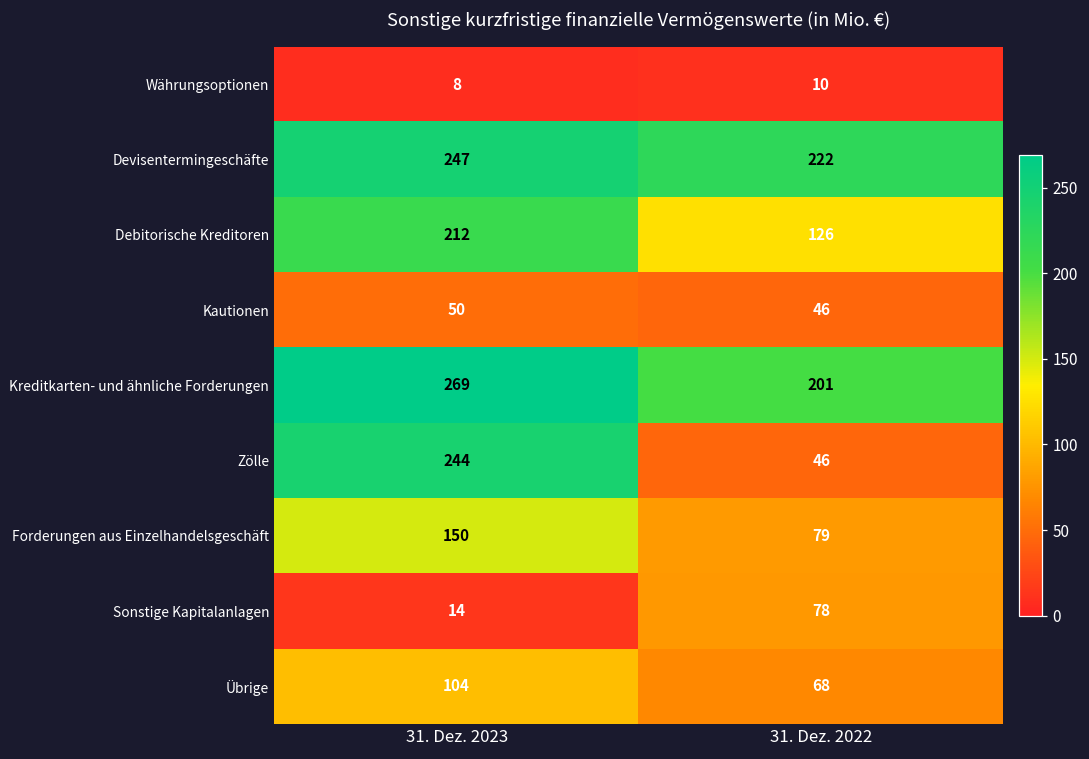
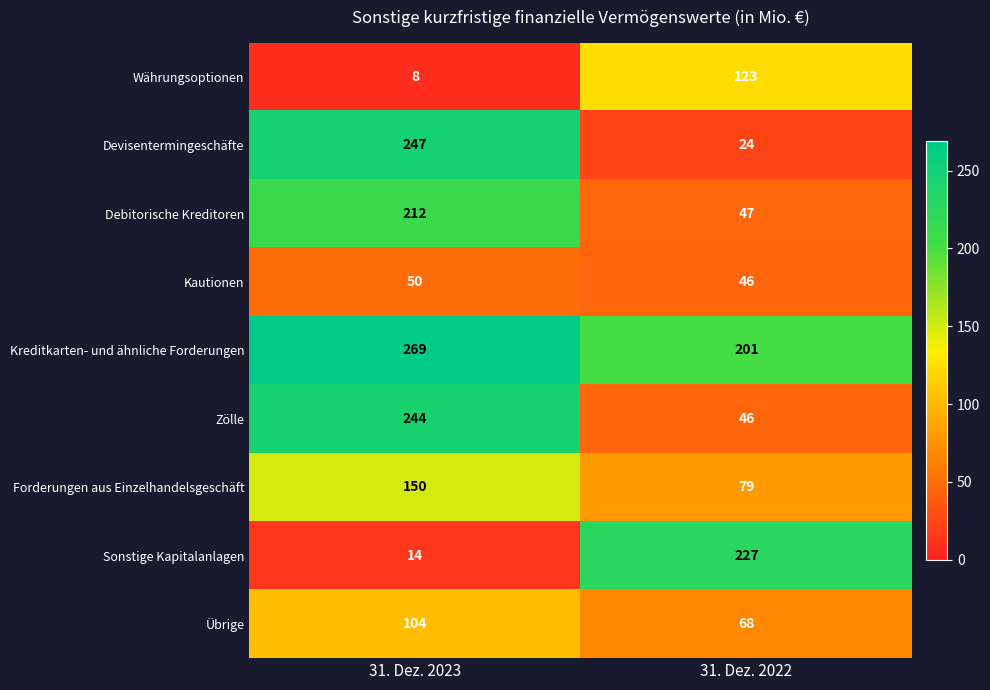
  {
    "Währungsoptionen": {
      "31. Dez. 2023": 8,
-     "31. Dez. 2022": 10
+     "31. Dez. 2022": 123
    },
    "Devisentermingeschäfte": {
      "31. Dez. 2023": 247,
-     "31. Dez. 2022": 222
+     "31. Dez. 2022": 24
    },
    "Debitorische Kreditoren": {
      "31. Dez. 2023": 212,
-     "31. Dez. 2022": 126
+     "31. Dez. 2022": 47
    },
    "Kautionen": {
      "31. Dez. 2023": 50,
      "31. Dez. 2022": 46
    },
    "Kreditkarten- und ähnliche Forderungen": {
      "31. Dez. 2023": 269,
      "31. Dez. 2022": 201
    },
    "Zölle": {
      "31. Dez. 2023": 244,
      "31. Dez. 2022": 46
    },
    "Forderungen aus Einzelhandelsgeschäft": {
      "31. Dez. 2023": 150,
      "31. Dez. 2022": 79
    },
    "Sonstige Kapitalanlagen": {
      "31. Dez. 2023": 14,
-     "31. Dez. 2022": 78
+     "31. Dez. 2022": 227
    },
    "Übrige": {
      "31. Dez. 2023": 104,
      "31. Dez. 2022": 68
    }
  }
